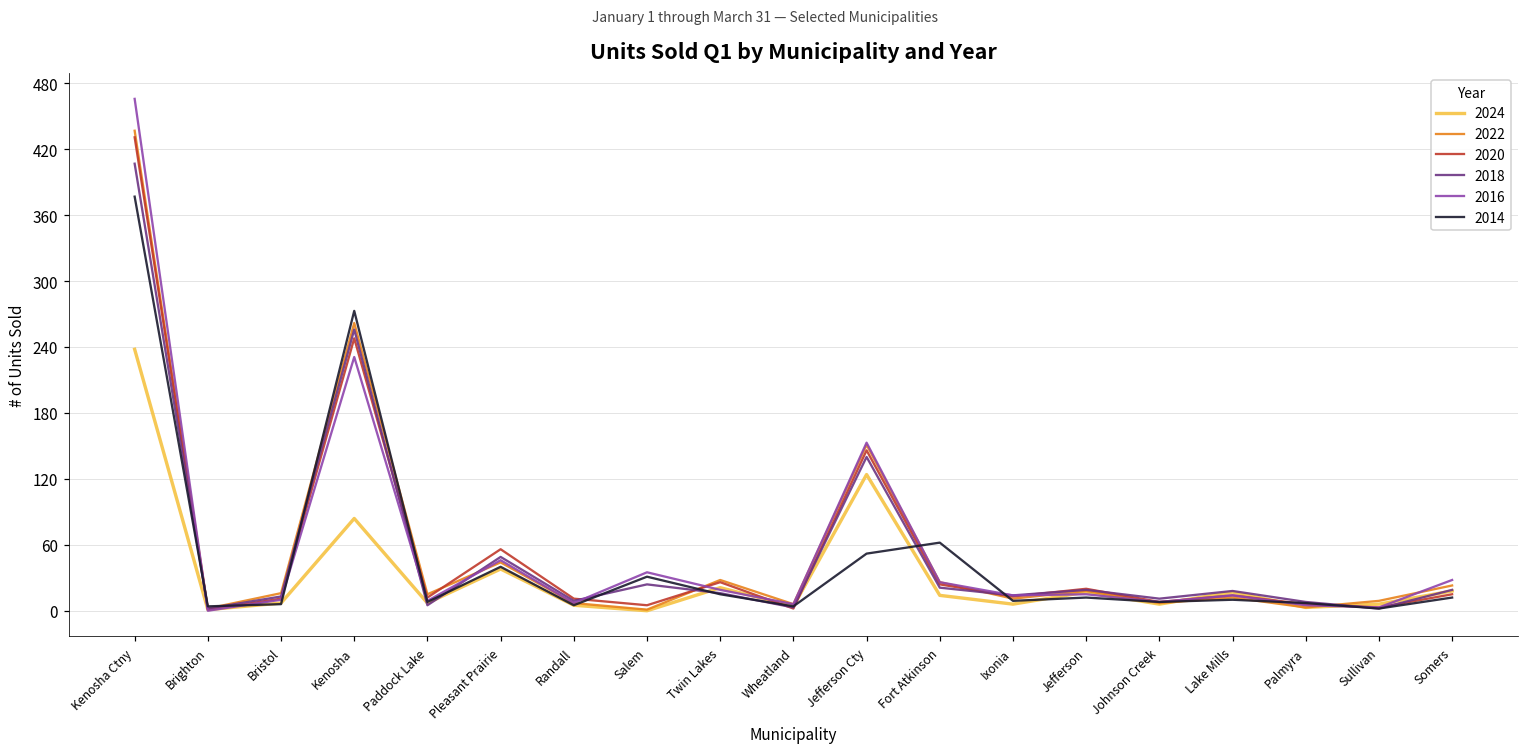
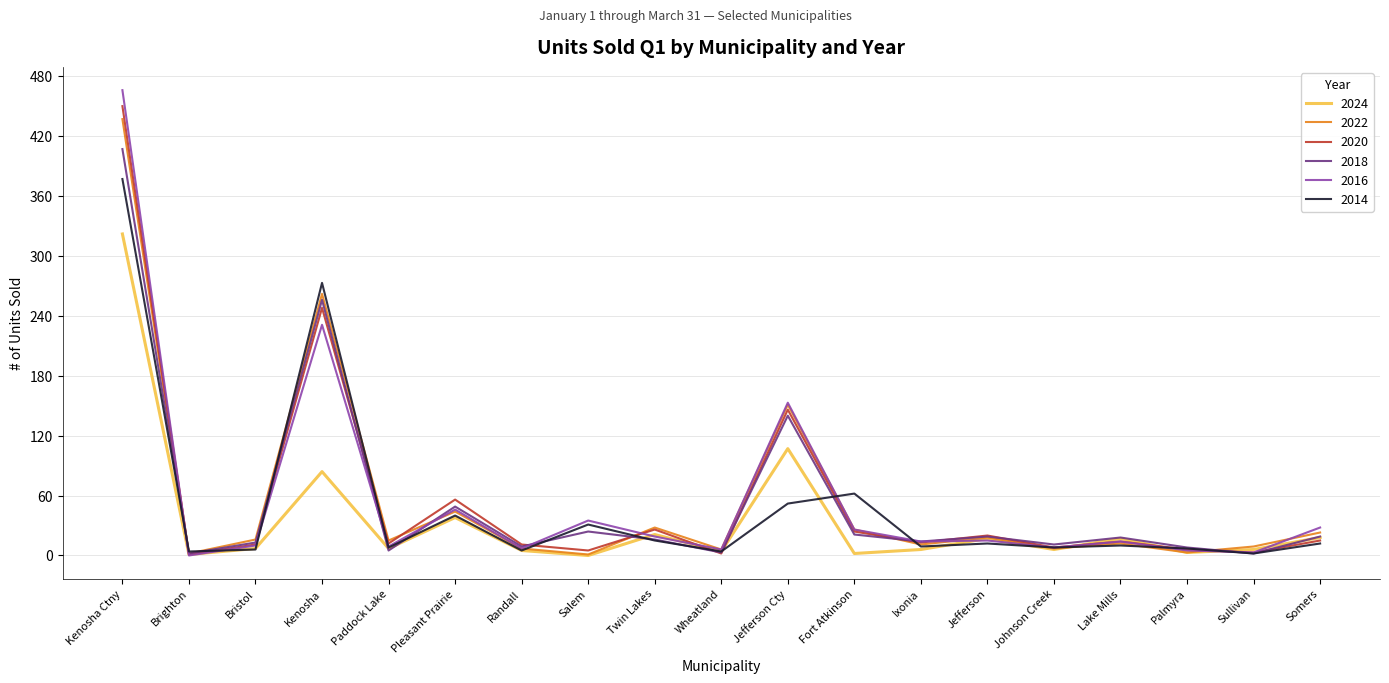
  {
    "2024": {
-     "Kenosha Ctny": 240,
+     "Kenosha Ctny": 320,
      "Kenosha": 80,
-     "Jefferson Cty": 120,
-     "Fort Atkinson": 10,
+     "Jefferson Cty": 110,
+     "Fort Atkinson": 0,
      "Ixonia": 10,
      "Sullivan": 10
    },
    "2022": {
      "Kenosha Ctny": 440,
      "Bristol": 20,
      "Kenosha": 260,
      "Paddock Lake": 20,
      "Sullivan": 10,
      "Somers": 20
    },
    "2020": {
-     "Kenosha Ctny": 430,
+     "Kenosha Ctny": 450,
      "Kenosha": 250,
      "Paddock Lake": 10,
      "Pleasant Prairie": 60,
      "Salem": 10,
      "Jefferson Cty": 150,
      "Somers": 20
    },
    "2014": {
      "Kenosha Ctny": 380,
      "Kenosha": 270,
      "Salem": 30,
      "Jefferson Cty": 50,
      "Fort Atkinson": 60,
      "Jefferson": 10,
      "Somers": 10
    }
  }
